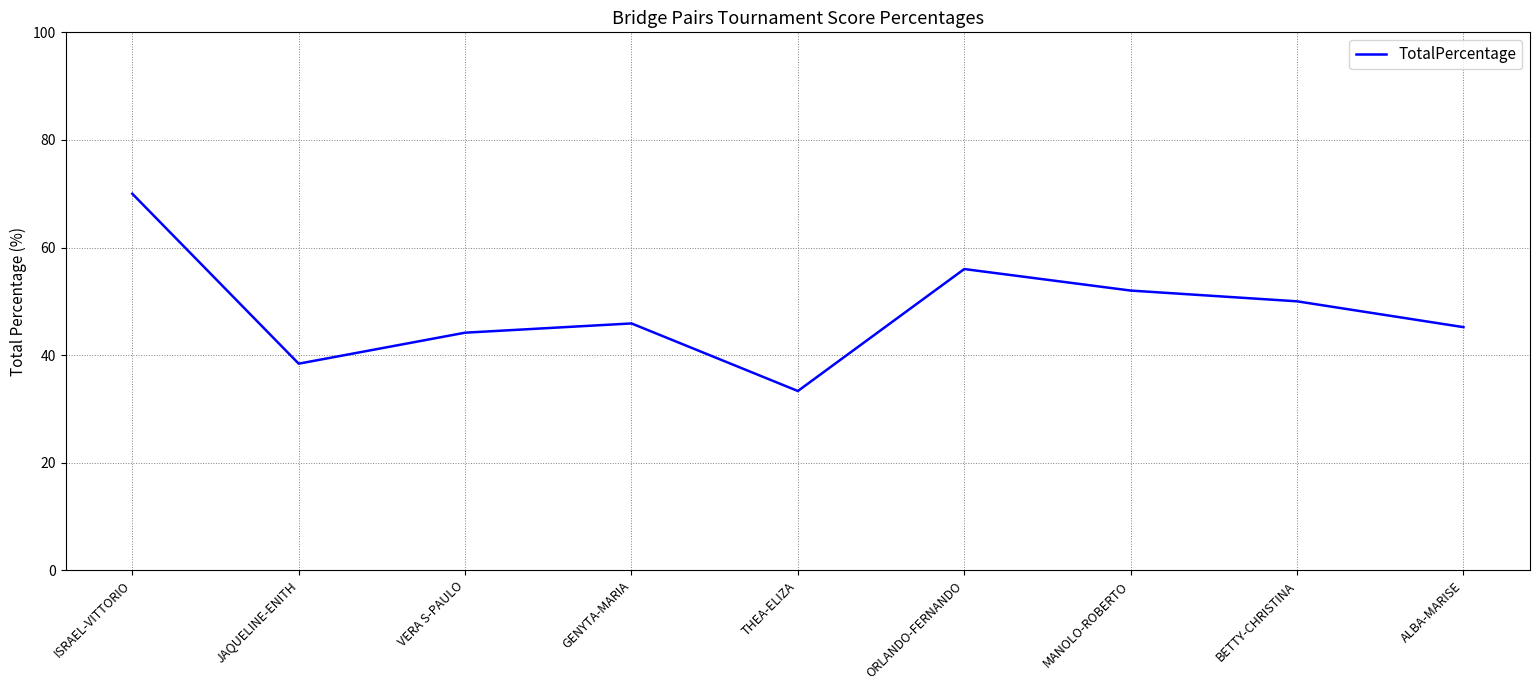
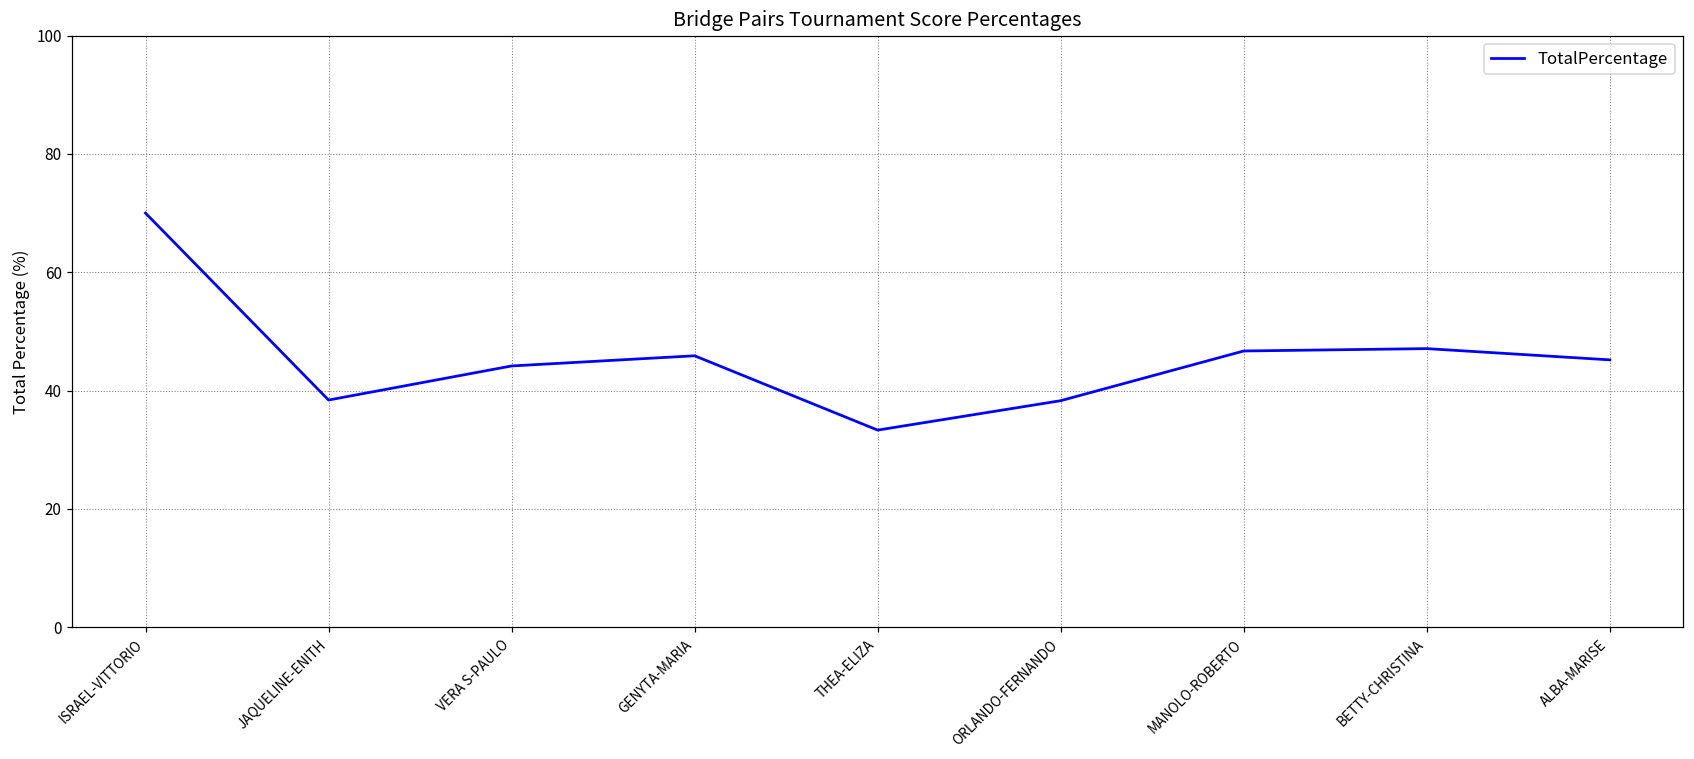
  {
    "ISRAEL-VITTORIO": 70,
    "JAQUELINE-ENITH": 38,
    "VERA S-PAULO": 44,
    "GENYTA-MARIA": 46,
    "THEA-ELIZA": 33,
-   "ORLANDO-FERNANDO": 56,
-   "MANOLO-ROBERTO": 52,
-   "BETTY-CHRISTINA": 50,
+   "ORLANDO-FERNANDO": 38,
+   "MANOLO-ROBERTO": 47,
+   "BETTY-CHRISTINA": 47,
    "ALBA-MARISE": 45
  }
